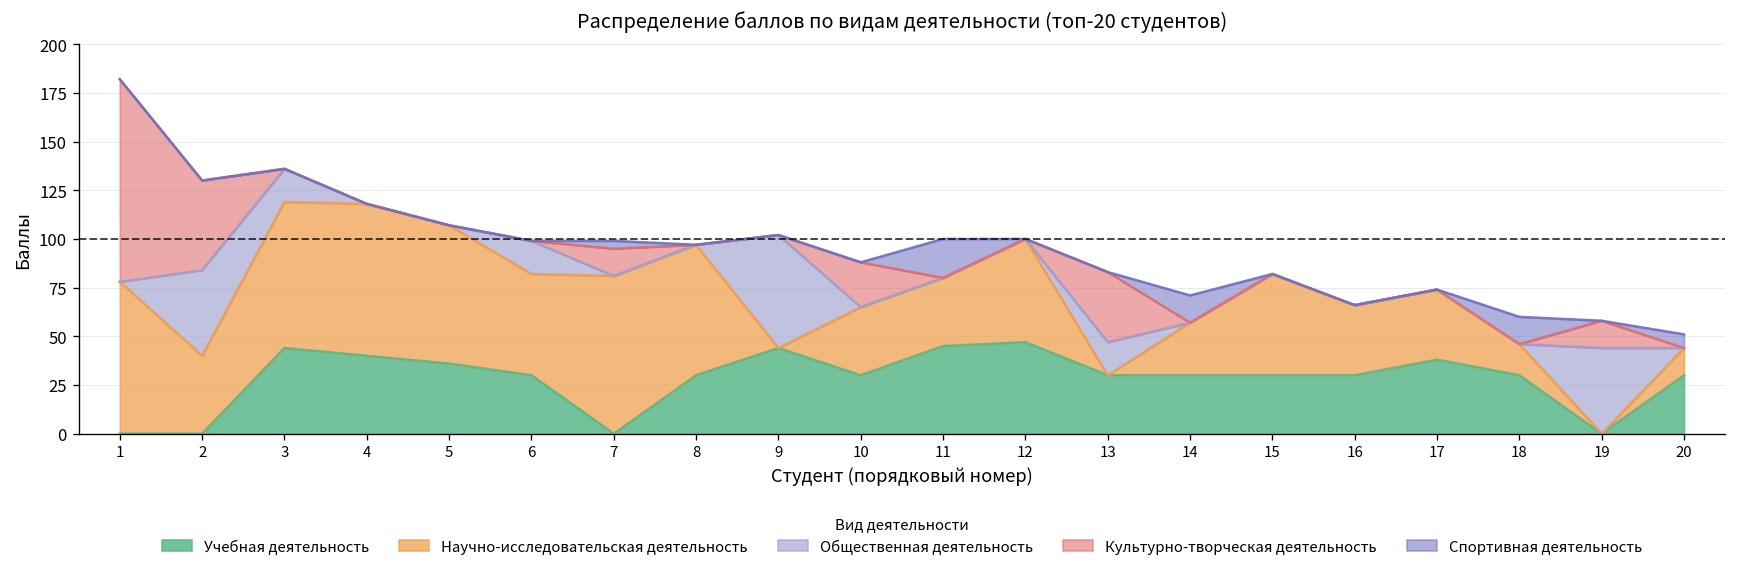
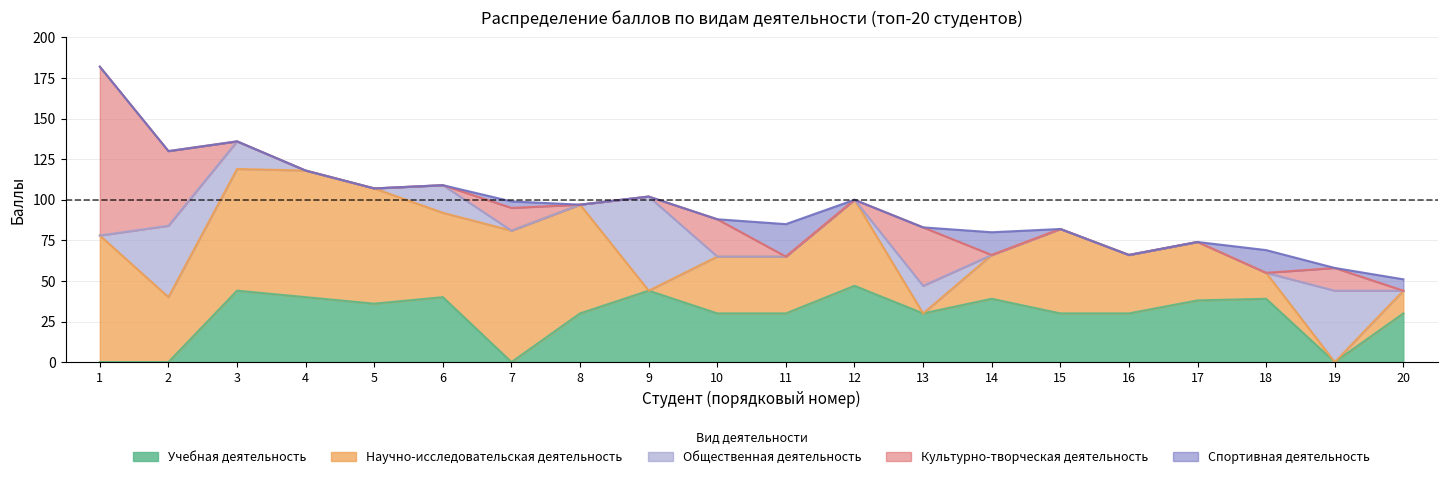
  {
    "Учебная деятельность": {
      "1": 0,
      "2": 0,
      "3": 44,
      "4": 40,
      "5": 36,
-     "6": 30,
+     "6": 40,
      "7": 0,
      "8": 30,
      "10": 30,
-     "11": 45,
+     "11": 30,
      "12": 47,
-     "14": 30,
+     "14": 39,
      "15": 30,
      "16": 30,
      "17": 38,
-     "18": 30,
+     "18": 39,
      "20": 30
    }
  }
